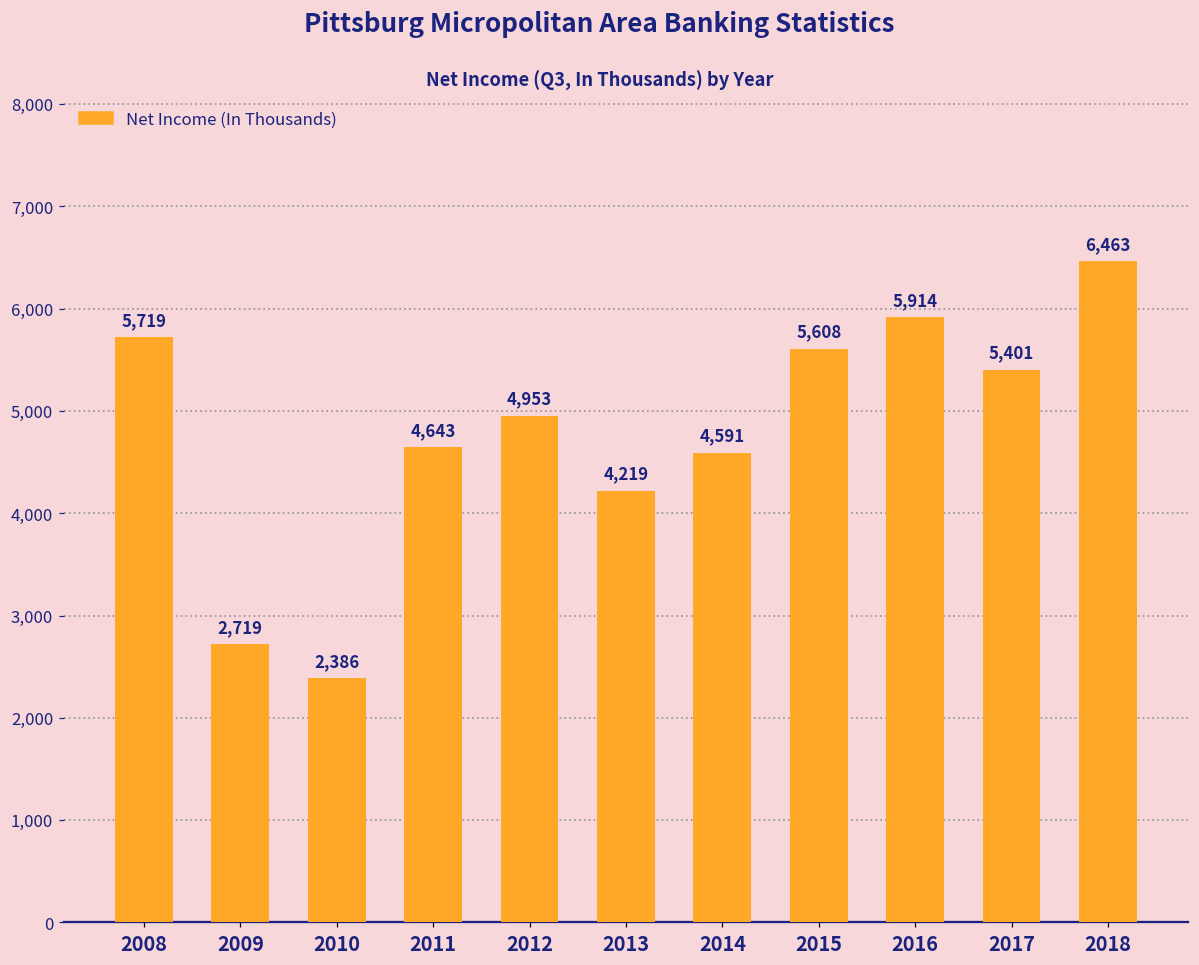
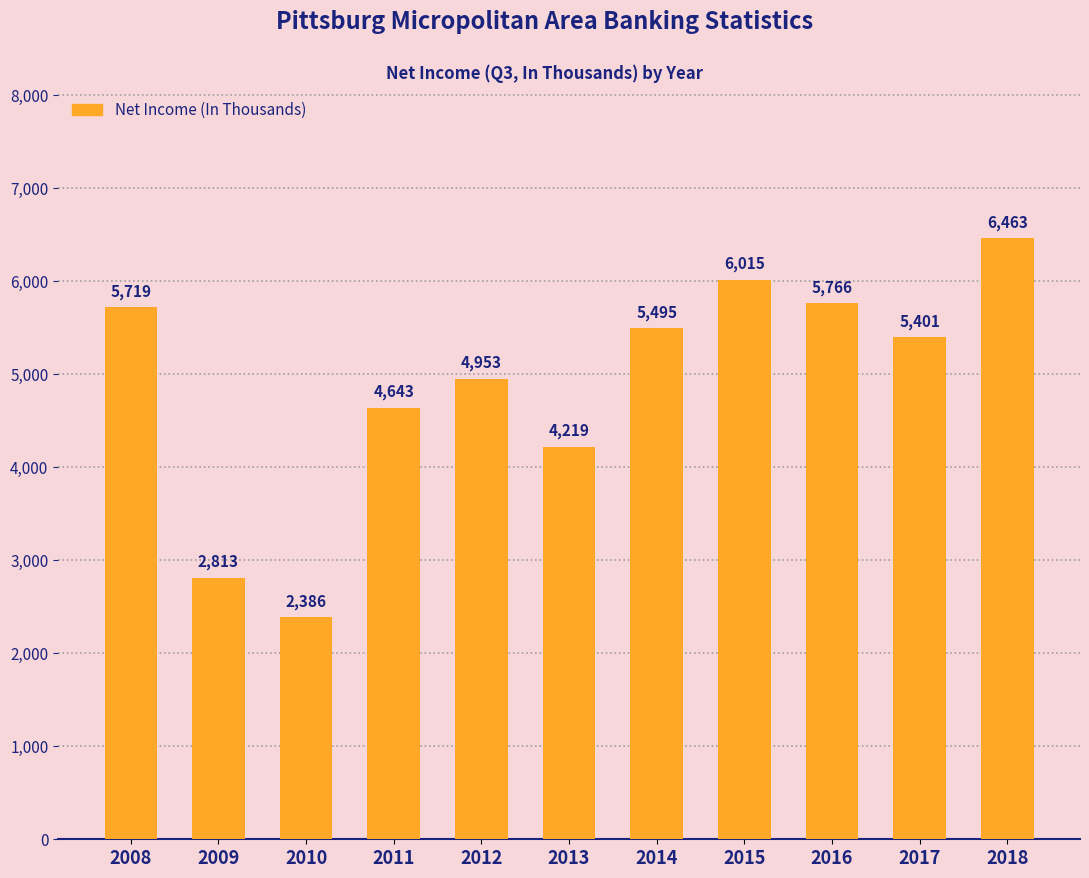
  {
    "2008": "5,719",
-   "2009": "2,719",
+   "2009": "2,813",
    "2010": "2,386",
    "2011": "4,643",
    "2012": "4,953",
    "2013": "4,219",
-   "2014": "4,591",
-   "2015": "5,608",
-   "2016": "5,914",
+   "2014": "5,495",
+   "2015": "6,015",
+   "2016": "5,766",
    "2017": "5,401",
    "2018": "6,463"
  }
